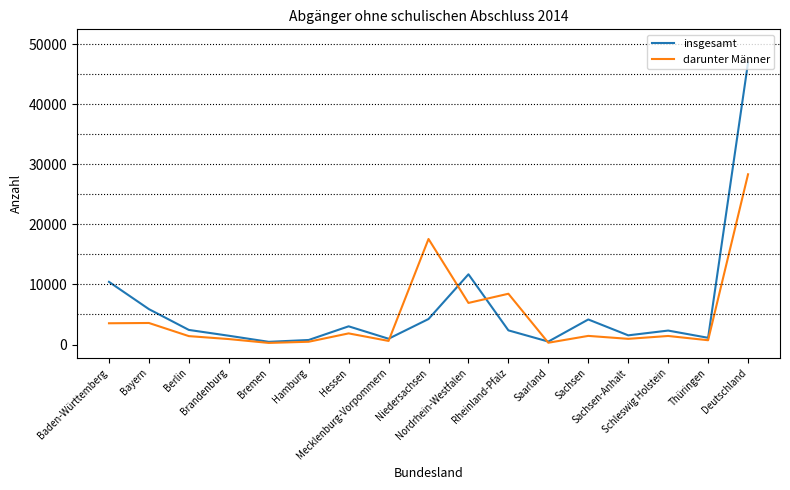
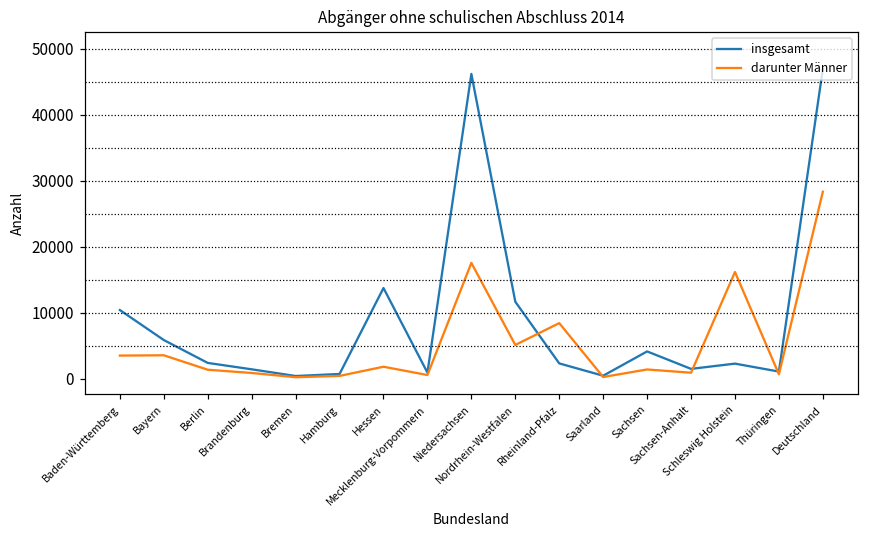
  {
    "insgesamt": {
      "Baden-Württemberg": 10000,
      "Bayern": 6000,
      "Berlin": 2000,
      "Brandenburg": 1000,
-     "Hessen": 3000,
-     "Niedersachsen": 4000,
+     "Hessen": 14000,
+     "Niedersachsen": 46000,
      "Nordrhein-Westfalen": 12000,
      "Rheinland-Pfalz": 2000,
      "Sachsen": 4000,
      "Sachsen-Anhalt": 2000,
      "Schleswig Holstein": 2000
    },
    "darunter Männer": {
      "Baden-Württemberg": 4000,
      "Bayern": 4000,
      "Berlin": 1000,
      "Brandenburg": 1000,
      "Hessen": 2000,
      "Niedersachsen": 18000,
-     "Nordrhein-Westfalen": 7000,
+     "Nordrhein-Westfalen": 5000,
      "Rheinland-Pfalz": 8000,
      "Sachsen": 1000,
      "Sachsen-Anhalt": 1000,
-     "Schleswig Holstein": 1000,
+     "Schleswig Holstein": 16000,
      "Deutschland": 28000
    }
  }
